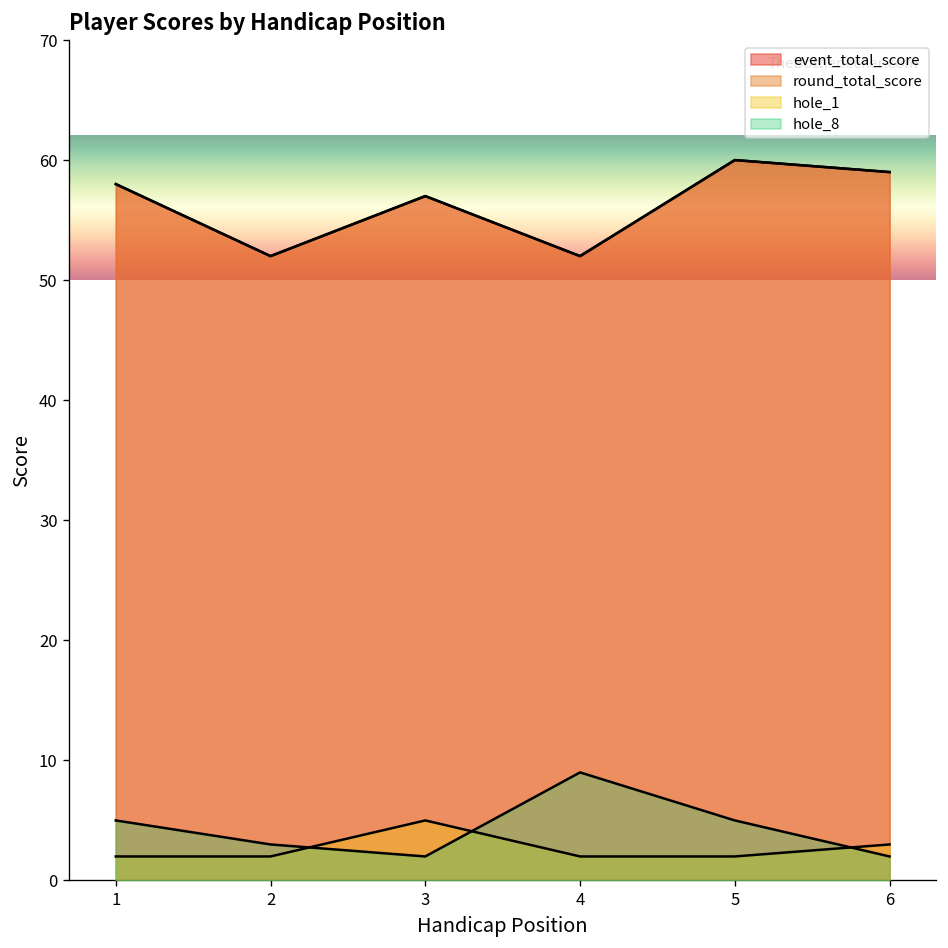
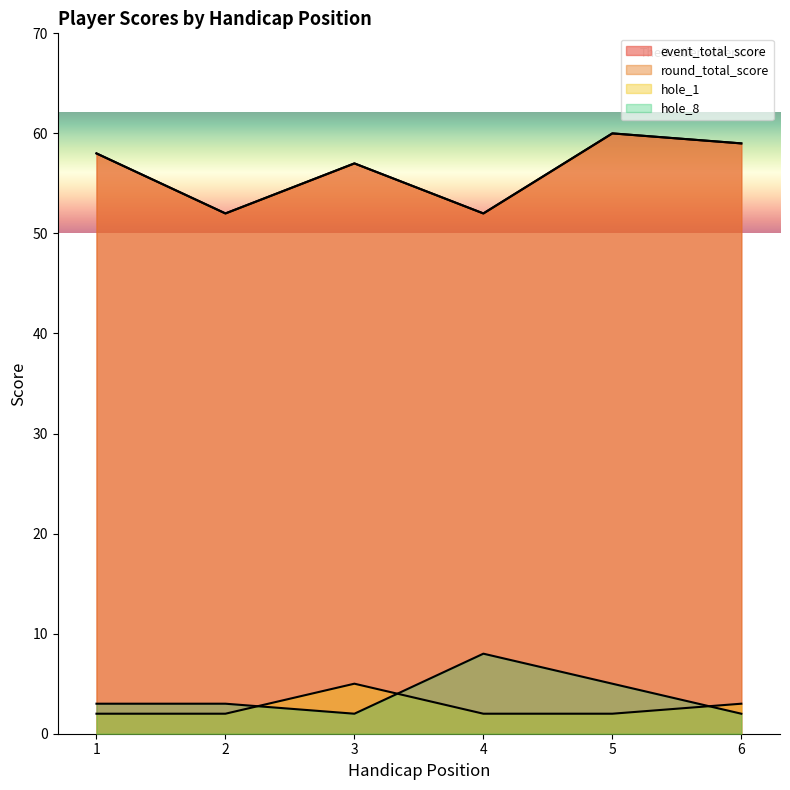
  {
    "hole_8": {
-     "1": 5,
+     "1": 3,
      "2": 3,
      "3": 2,
-     "4": 9,
+     "4": 8,
      "5": 5,
      "6": 2
    }
  }
